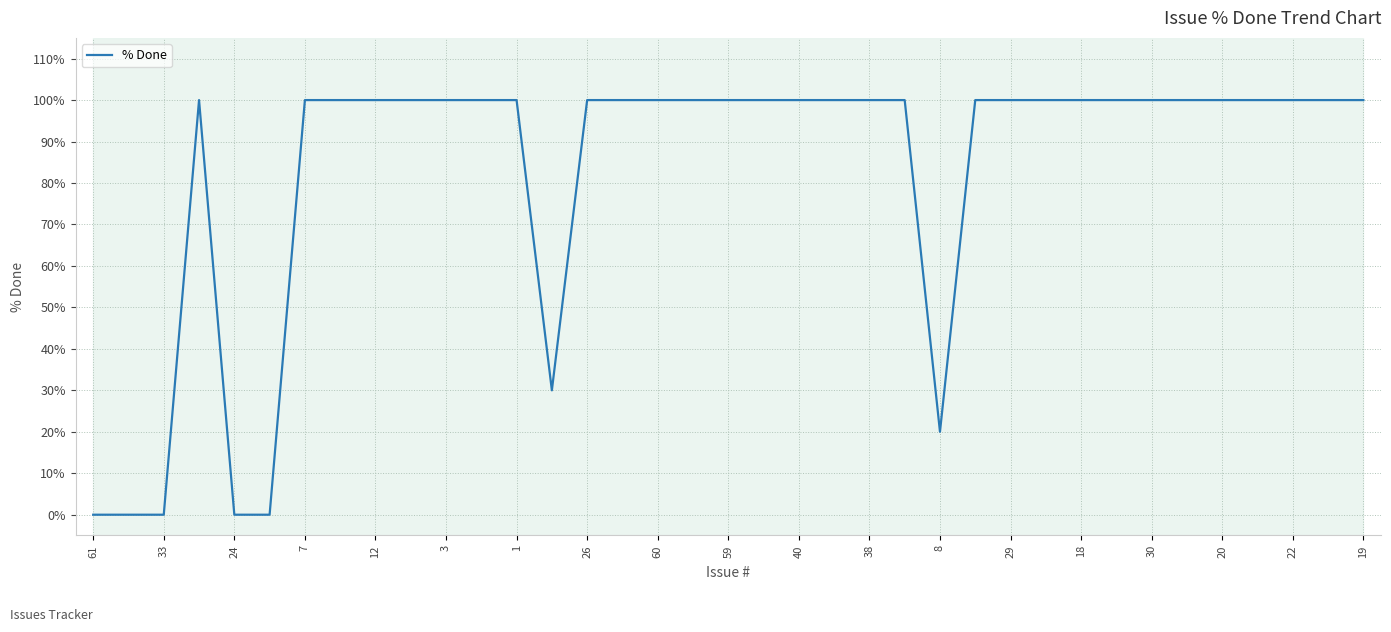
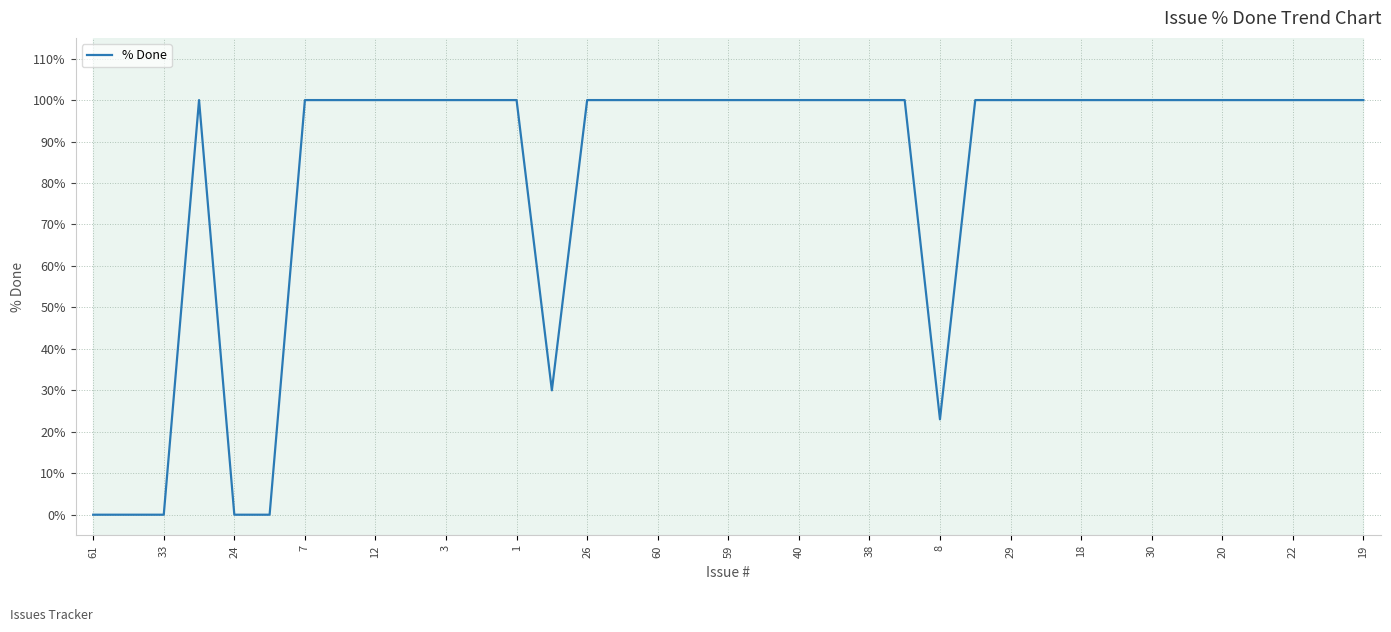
  {
    "61": "0%",
    "24": "0%",
    "12": "100%",
    "26": "100%",
    "60": "100%",
    "59": "100%",
    "40": "100%",
    "38": "100%",
-   "8": "20%",
+   "8": "23%",
    "18": "100%",
    "30": "100%",
    "20": "100%",
    "22": "100%"
  }
